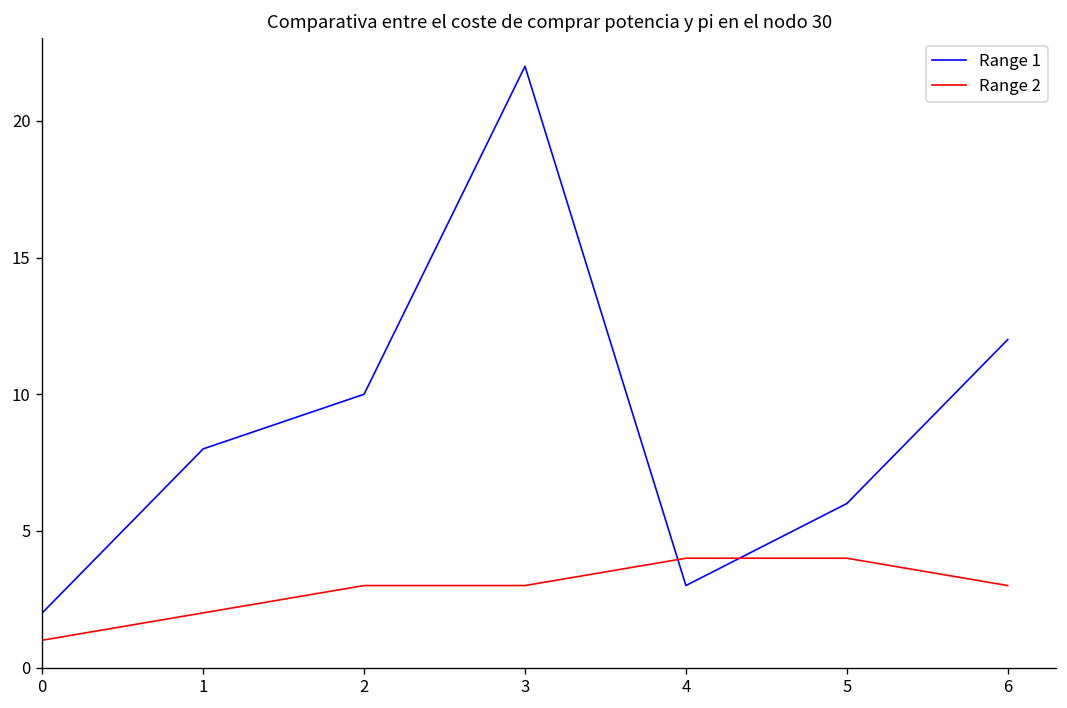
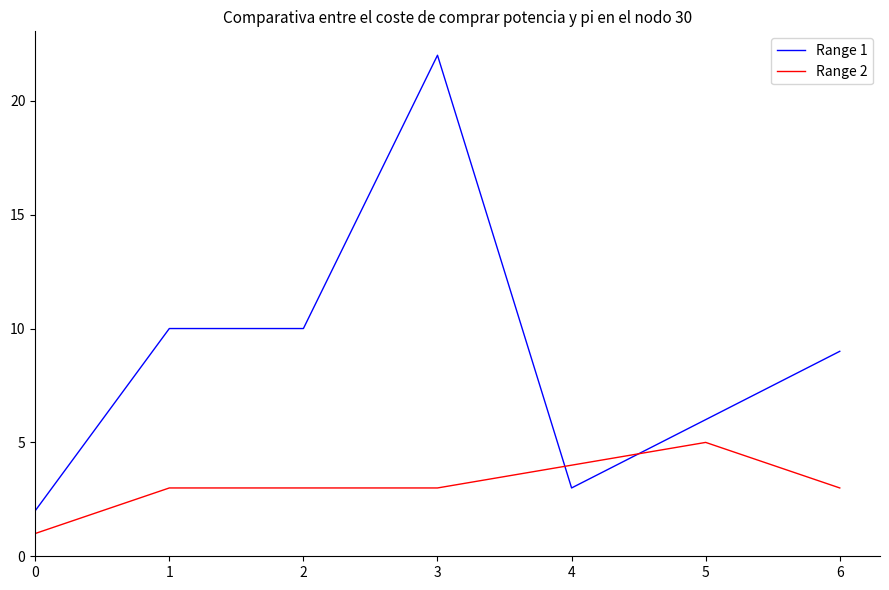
  {
    "Range 1": {
      "0": 2,
-     "1": 8,
+     "1": 10,
      "2": 10,
      "3": 22,
      "4": 3,
      "5": 6,
-     "6": 12
+     "6": 9
    },
    "Range 2": {
      "0": 1,
-     "1": 2,
+     "1": 3,
      "2": 3,
      "3": 3,
      "4": 4,
-     "5": 4,
+     "5": 5,
      "6": 3
    }
  }
